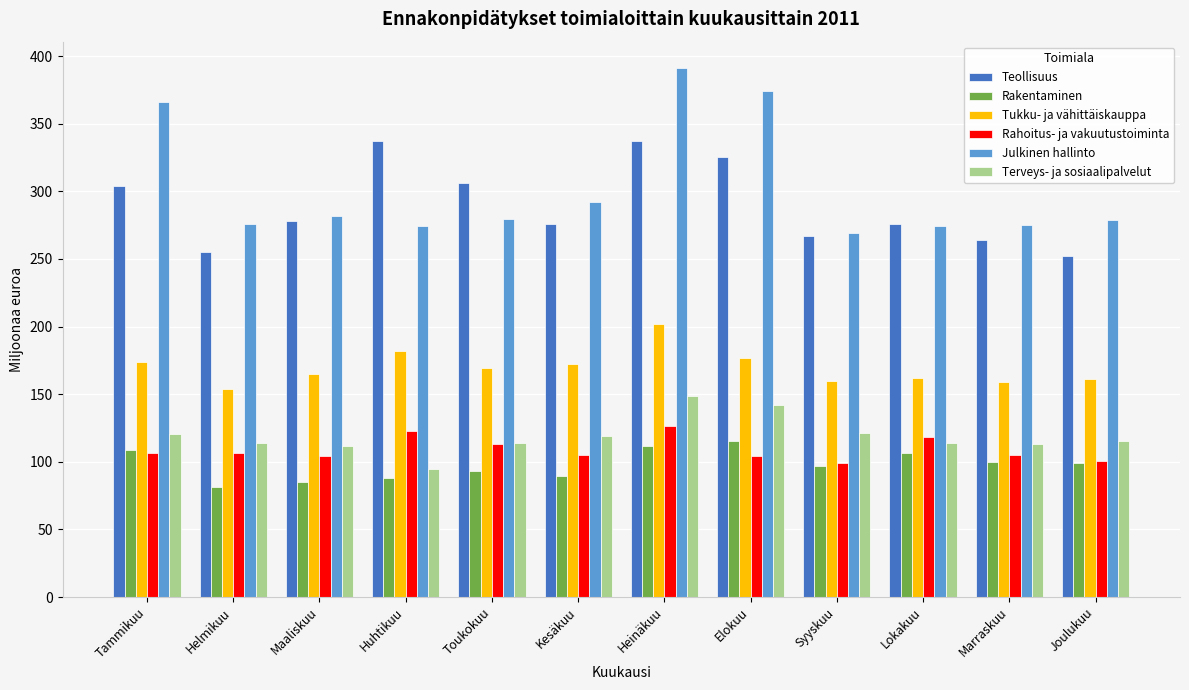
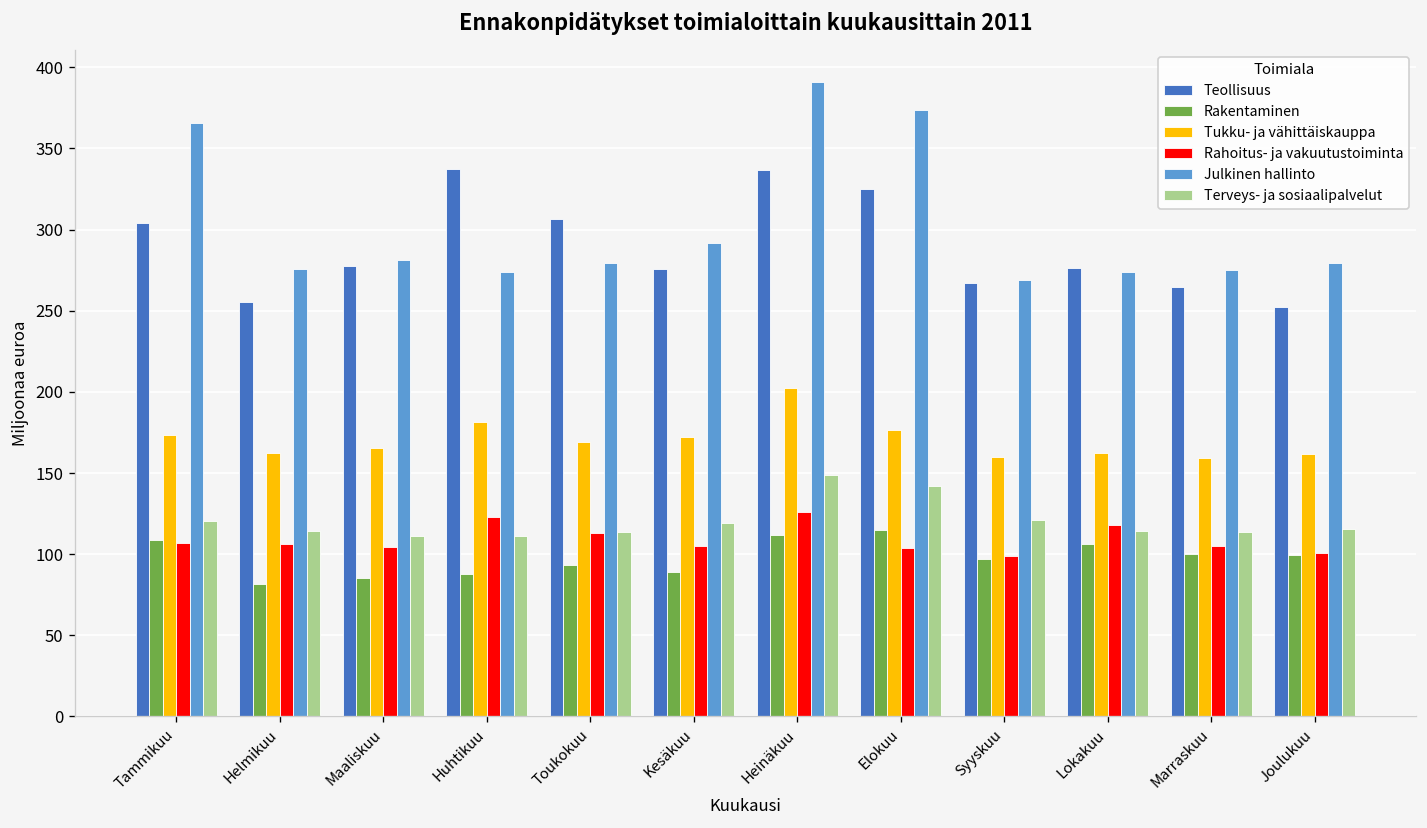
  {
    "Rakentaminen": {
      "Tammikuu": 109,
      "Helmikuu": 82,
      "Maaliskuu": 85,
      "Huhtikuu": 88,
      "Toukokuu": 93,
      "Kesäkuu": 89,
      "Heinäkuu": 112,
      "Elokuu": 115,
      "Syyskuu": 97,
      "Lokakuu": 106,
      "Marraskuu": 100,
      "Joulukuu": 99
    },
    "Tukku- ja vähittäiskauppa": {
      "Tammikuu": 174,
-     "Helmikuu": 154,
+     "Helmikuu": 163,
      "Maaliskuu": 165,
      "Huhtikuu": 182,
      "Toukokuu": 169,
      "Kesäkuu": 172,
      "Heinäkuu": 202,
      "Elokuu": 177,
      "Syyskuu": 160,
      "Lokakuu": 162,
      "Marraskuu": 159,
      "Joulukuu": 162
    },
    "Rahoitus- ja vakuutustoiminta": {
      "Tammikuu": 107,
      "Helmikuu": 106,
      "Maaliskuu": 104,
      "Huhtikuu": 123,
      "Toukokuu": 113,
      "Kesäkuu": 105,
      "Heinäkuu": 126,
      "Elokuu": 104,
      "Syyskuu": 99,
      "Lokakuu": 118,
      "Marraskuu": 105,
      "Joulukuu": 101
    },
    "Terveys- ja sosiaalipalvelut": {
      "Tammikuu": 120,
      "Helmikuu": 114,
      "Maaliskuu": 111,
-     "Huhtikuu": 95,
+     "Huhtikuu": 111,
      "Toukokuu": 114,
      "Kesäkuu": 119,
      "Heinäkuu": 149,
      "Elokuu": 142,
      "Syyskuu": 121,
      "Lokakuu": 114,
      "Marraskuu": 113,
      "Joulukuu": 116
    }
  }
